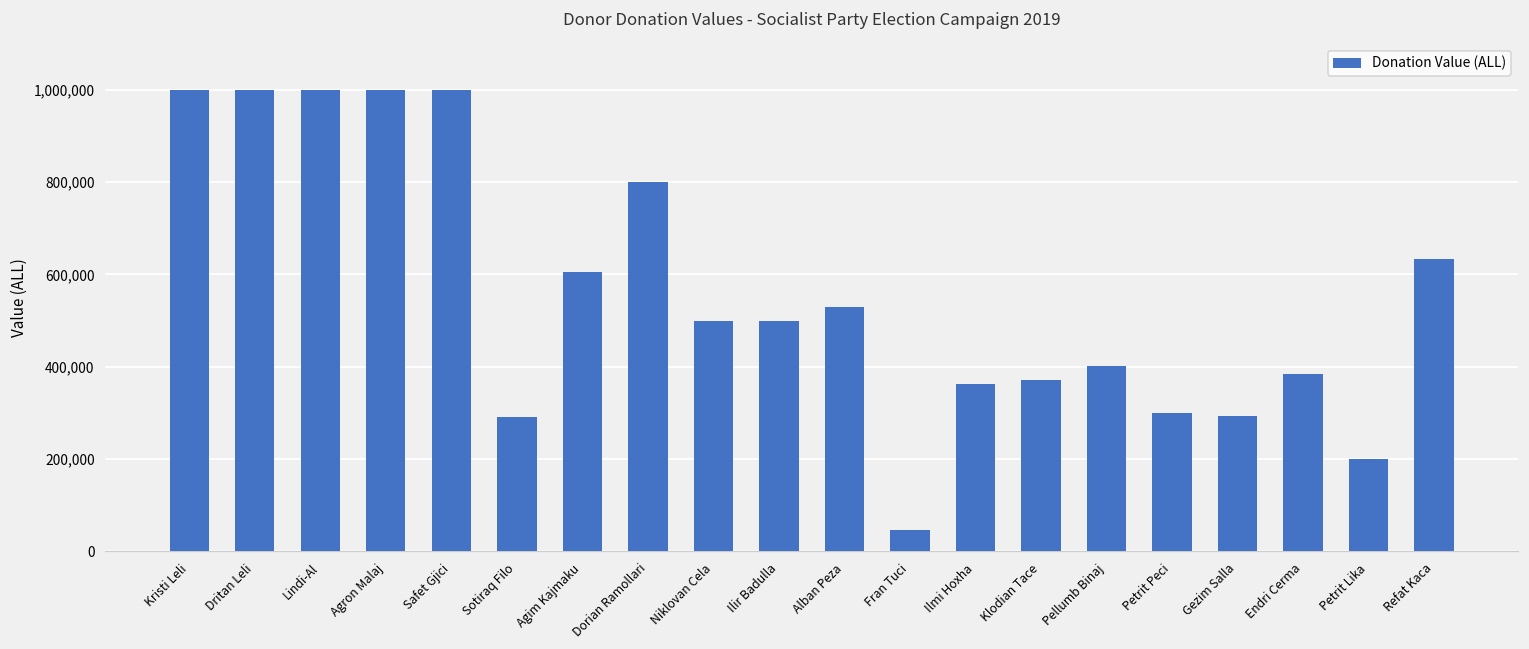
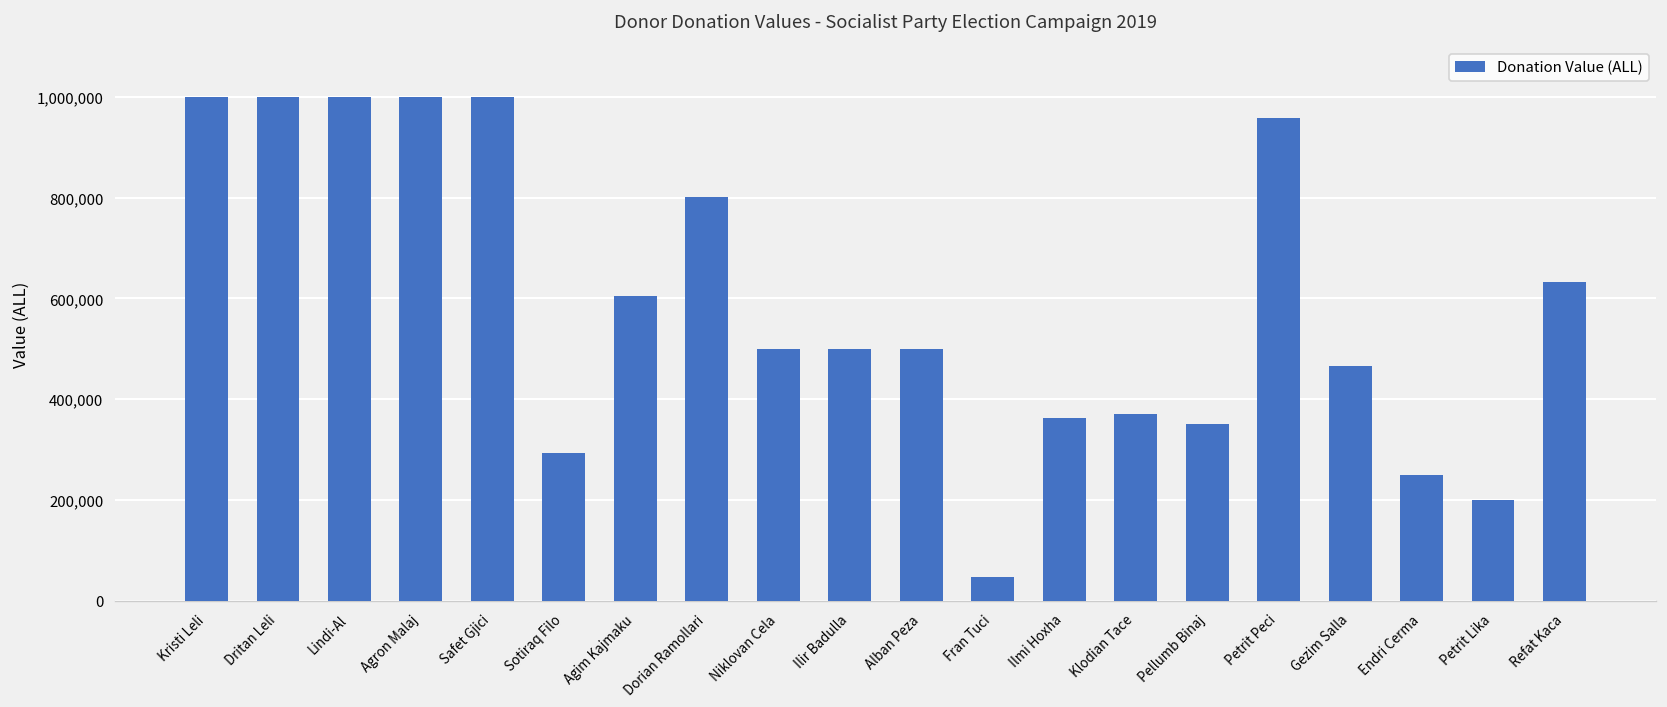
  {
    "Kristi Leli": "1,000,000",
    "Dritan Leli": "1,000,000",
    "Lindi-Al": "1,000,000",
    "Agron Malaj": "1,000,000",
    "Safet Gjici": "1,000,000",
    "Sotiraq Filo": "290,000",
    "Agim Kajmaku": "610,000",
    "Dorian Ramollari": "800,000",
    "Niklovan Cela": "500,000",
    "Ilir Badulla": "500,000",
-   "Alban Peza": "530,000",
+   "Alban Peza": "500,000",
    "Fran Tuci": "50,000",
    "Ilmi Hoxha": "360,000",
    "Klodian Tace": "370,000",
-   "Pellumb Binaj": "400,000",
-   "Petrit Peci": "300,000",
-   "Gezim Salla": "290,000",
-   "Endri Cerma": "380,000",
+   "Pellumb Binaj": "350,000",
+   "Petrit Peci": "960,000",
+   "Gezim Salla": "470,000",
+   "Endri Cerma": "250,000",
    "Petrit Lika": "200,000",
    "Refat Kaca": "630,000"
  }
